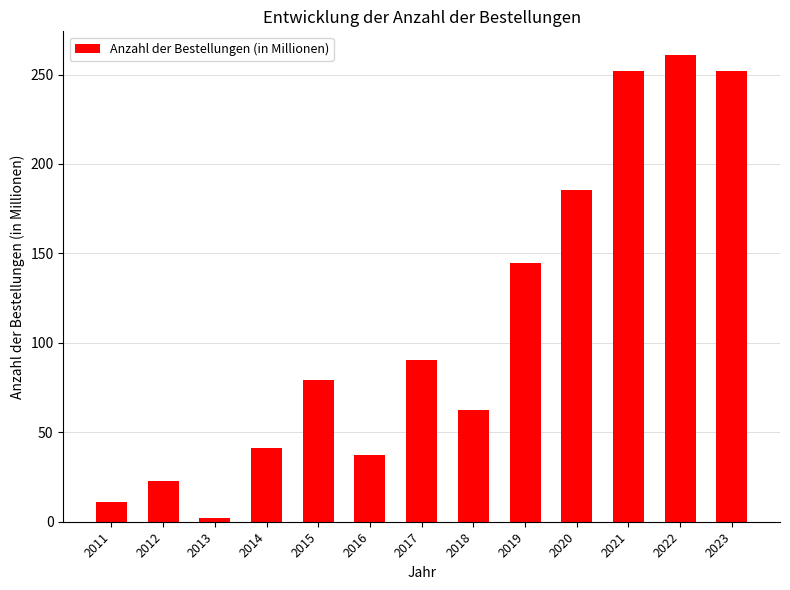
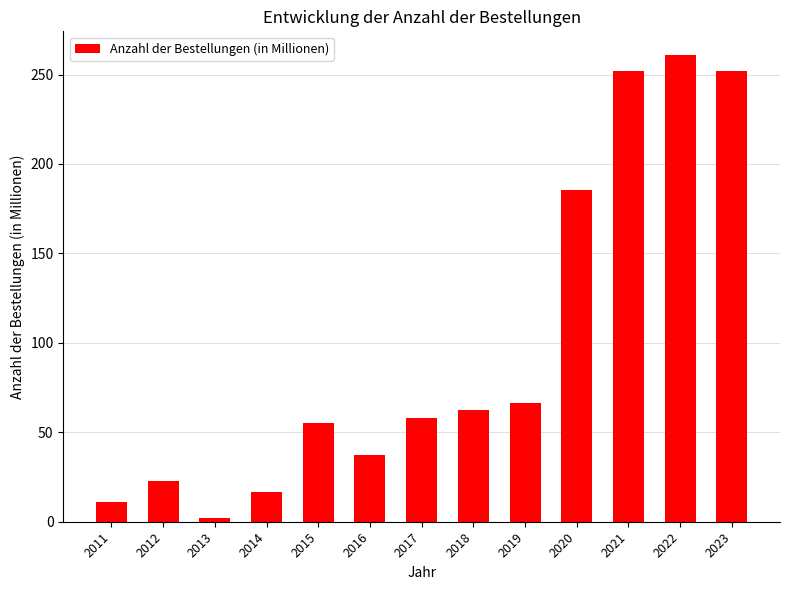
  {
    "2011": 11,
    "2012": 23,
    "2013": 2,
-   "2014": 41,
-   "2015": 79,
+   "2014": 16,
+   "2015": 55,
    "2016": 38,
-   "2017": 91,
+   "2017": 58,
    "2018": 62,
-   "2019": 145,
+   "2019": 67,
    "2020": 186,
    "2021": 252,
    "2022": 261,
    "2023": 252
  }
